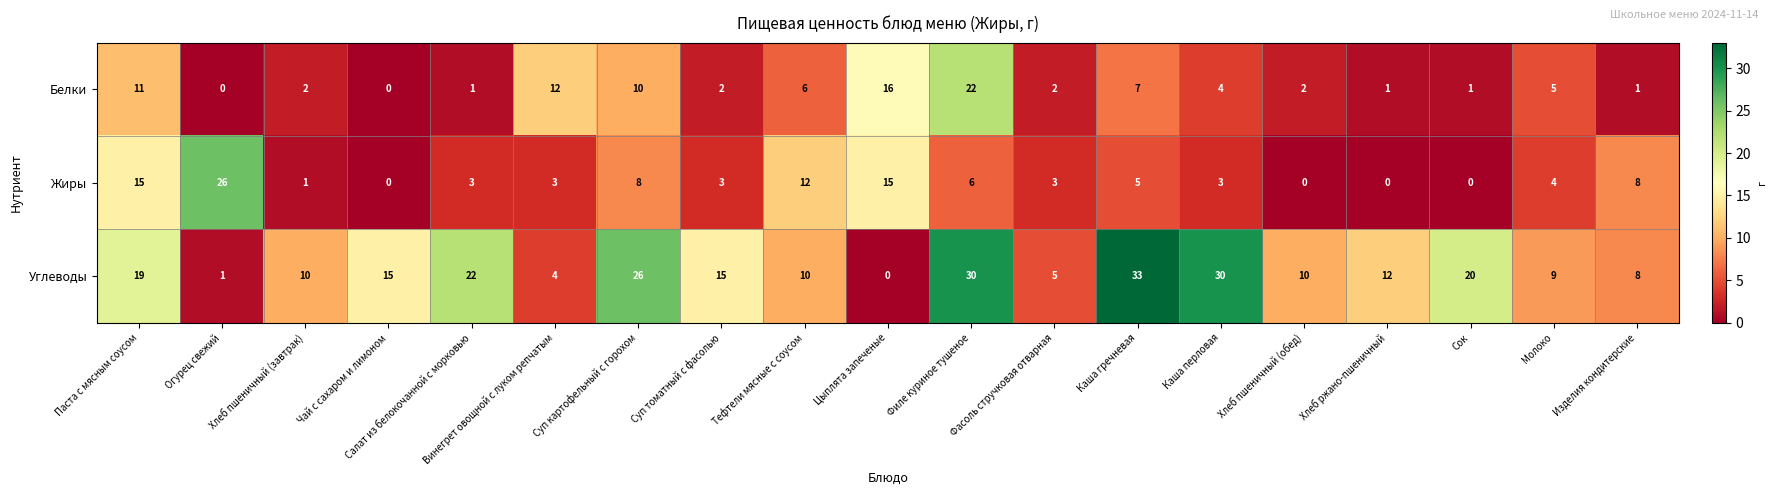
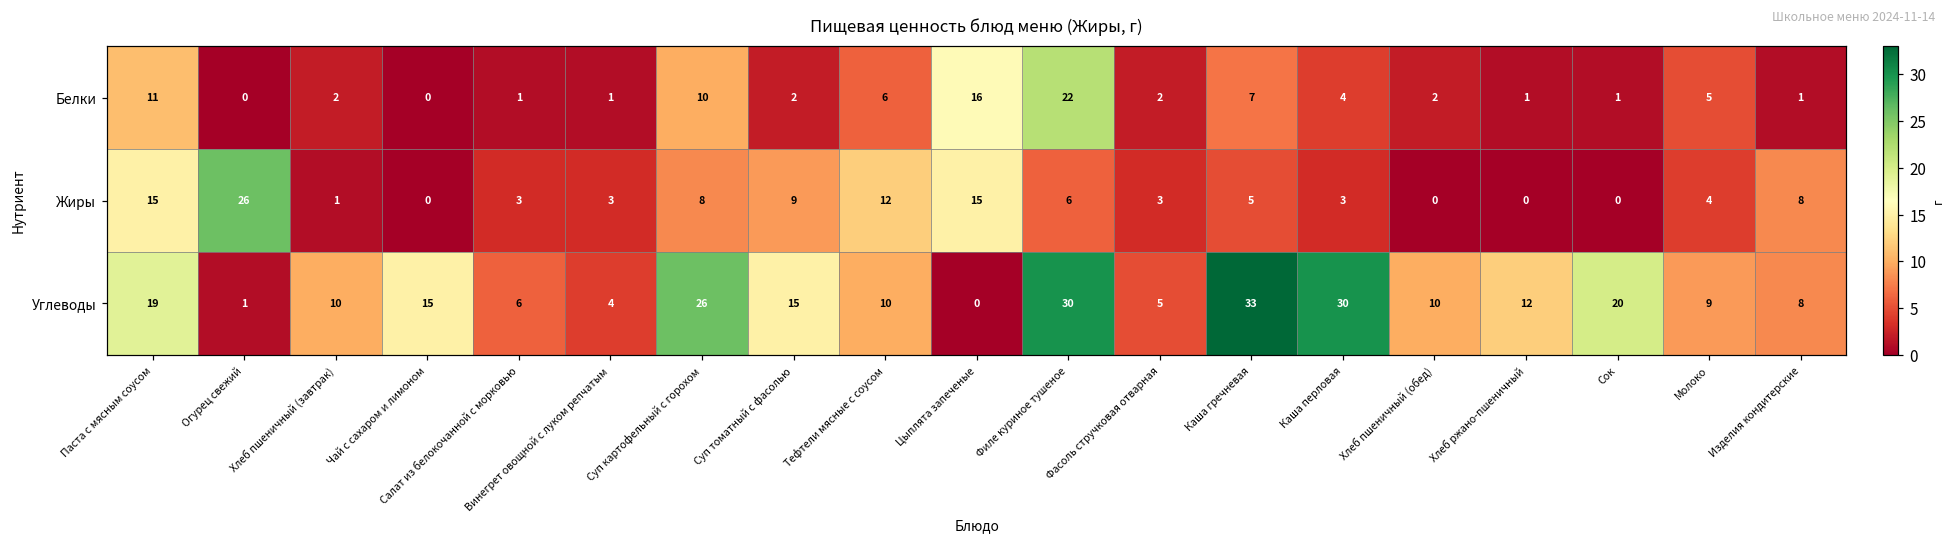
  {
    "Белки": {
      "Паста с мясным соусом": 11,
      "Огурец свежий": 0,
      "Хлеб пшеничный (завтрак)": 2,
      "Чай с сахаром и лимоном": 0,
      "Салат из белокочанной с морковью": 1,
-     "Винегрет овощной с луком репчатым": 12,
+     "Винегрет овощной с луком репчатым": 1,
      "Суп картофельный с горохом": 10,
      "Суп томатный с фасолью": 2,
      "Тефтели мясные с соусом": 6,
      "Цыплята запеченые": 16,
      "Филе куриное тушеное": 22,
      "Фасоль стручковая отварная": 2,
      "Каша гречневая": 7,
      "Каша перловая": 4,
      "Хлеб пшеничный (обед)": 2,
      "Хлеб ржано-пшеничный": 1,
      "Сок": 1,
      "Молоко": 5,
      "Изделия кондитерские": 1
    },
    "Жиры": {
      "Паста с мясным соусом": 15,
      "Огурец свежий": 26,
      "Хлеб пшеничный (завтрак)": 1,
      "Чай с сахаром и лимоном": 0,
      "Салат из белокочанной с морковью": 3,
      "Винегрет овощной с луком репчатым": 3,
      "Суп картофельный с горохом": 8,
-     "Суп томатный с фасолью": 3,
+     "Суп томатный с фасолью": 9,
      "Тефтели мясные с соусом": 12,
      "Цыплята запеченые": 15,
      "Филе куриное тушеное": 6,
      "Фасоль стручковая отварная": 3,
      "Каша гречневая": 5,
      "Каша перловая": 3,
      "Хлеб пшеничный (обед)": 0,
      "Хлеб ржано-пшеничный": 0,
      "Сок": 0,
      "Молоко": 4,
      "Изделия кондитерские": 8
    },
    "Углеводы": {
      "Паста с мясным соусом": 19,
      "Огурец свежий": 1,
      "Хлеб пшеничный (завтрак)": 10,
      "Чай с сахаром и лимоном": 15,
-     "Салат из белокочанной с морковью": 22,
+     "Салат из белокочанной с морковью": 6,
      "Винегрет овощной с луком репчатым": 4,
      "Суп картофельный с горохом": 26,
      "Суп томатный с фасолью": 15,
      "Тефтели мясные с соусом": 10,
      "Цыплята запеченые": 0,
      "Филе куриное тушеное": 30,
      "Фасоль стручковая отварная": 5,
      "Каша гречневая": 33,
      "Каша перловая": 30,
      "Хлеб пшеничный (обед)": 10,
      "Хлеб ржано-пшеничный": 12,
      "Сок": 20,
      "Молоко": 9,
      "Изделия кондитерские": 8
    }
  }
